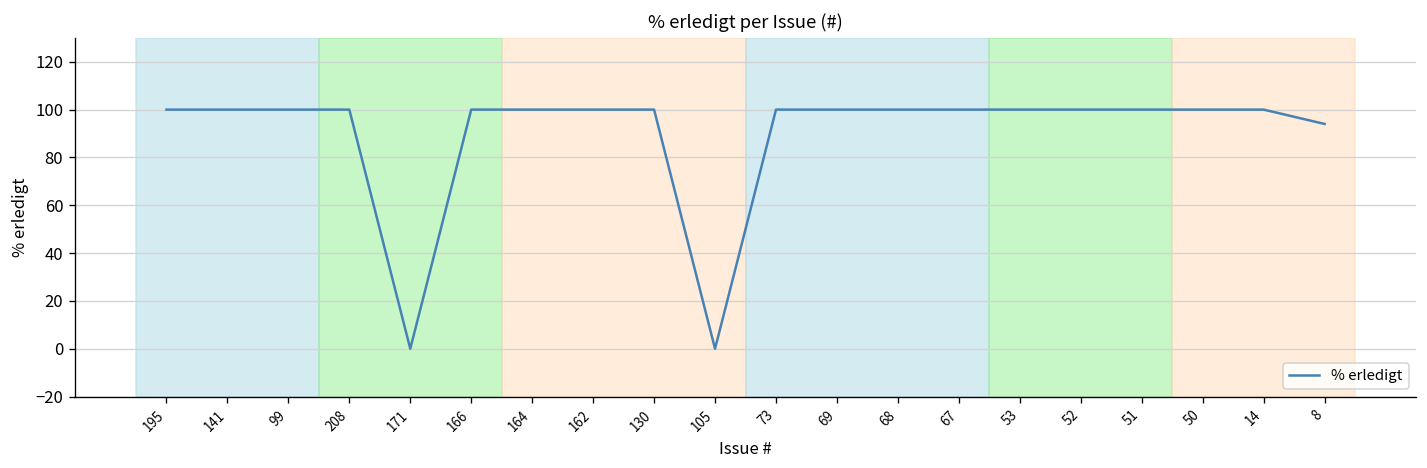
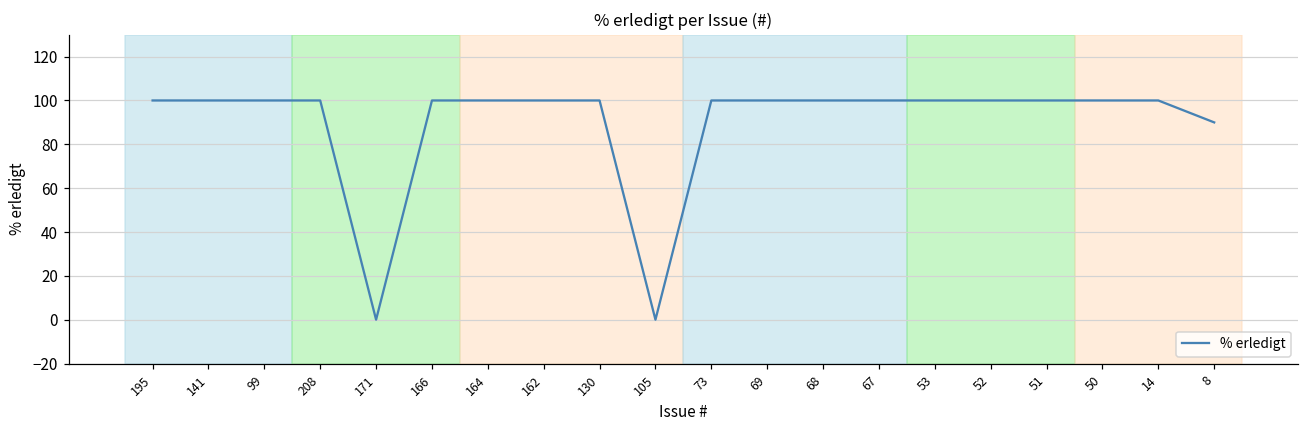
  {
    "195": 100,
    "141": 100,
    "99": 100,
    "208": 100,
    "171": 0,
    "166": 100,
    "164": 100,
    "162": 100,
    "130": 100,
    "105": 0,
    "73": 100,
    "69": 100,
    "68": 100,
    "67": 100,
    "53": 100,
    "52": 100,
    "51": 100,
    "50": 100,
    "14": 100,
-   "8": 94
+   "8": 90
  }
